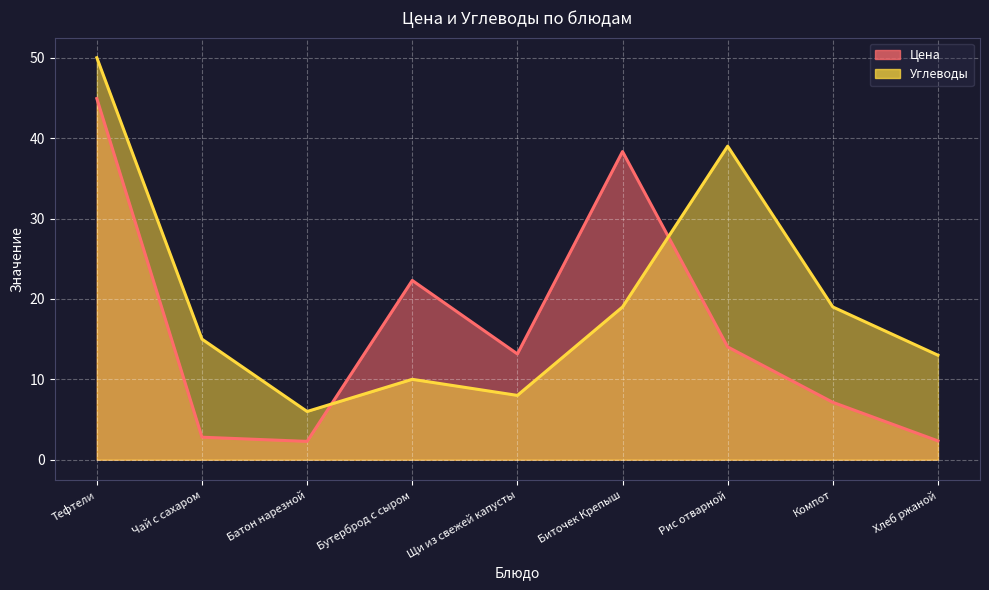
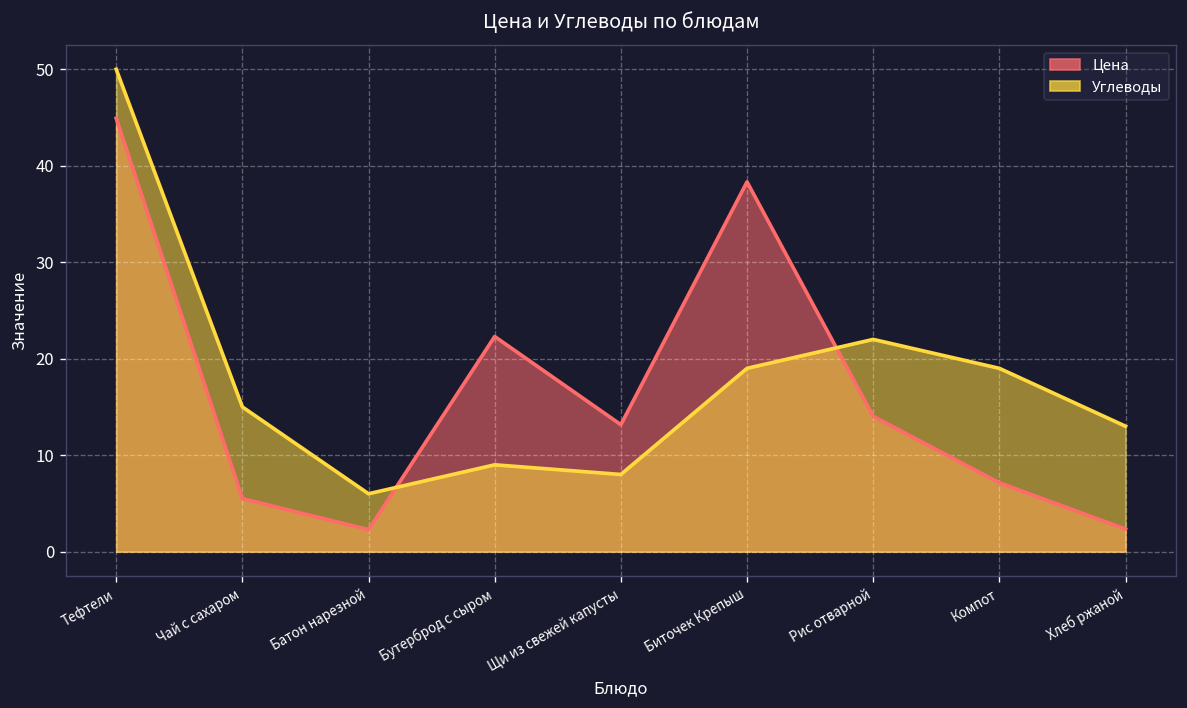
  {
    "Цена": {
      "Тефтели": 45,
-     "Чай с сахаром": 3,
+     "Чай с сахаром": 6,
      "Батон нарезной": 2,
      "Бутерброд с сыром": 22,
      "Щи из свежей капусты": 13,
      "Биточек Крепыш": 38,
      "Рис отварной": 14,
      "Компот": 7,
      "Хлеб ржаной": 2
    },
    "Углеводы": {
      "Тефтели": 50,
      "Чай с сахаром": 15,
      "Батон нарезной": 6,
-     "Бутерброд с сыром": 10,
+     "Бутерброд с сыром": 9,
      "Щи из свежей капусты": 8,
      "Биточек Крепыш": 19,
-     "Рис отварной": 39,
+     "Рис отварной": 22,
      "Компот": 19,
      "Хлеб ржаной": 13
    }
  }
